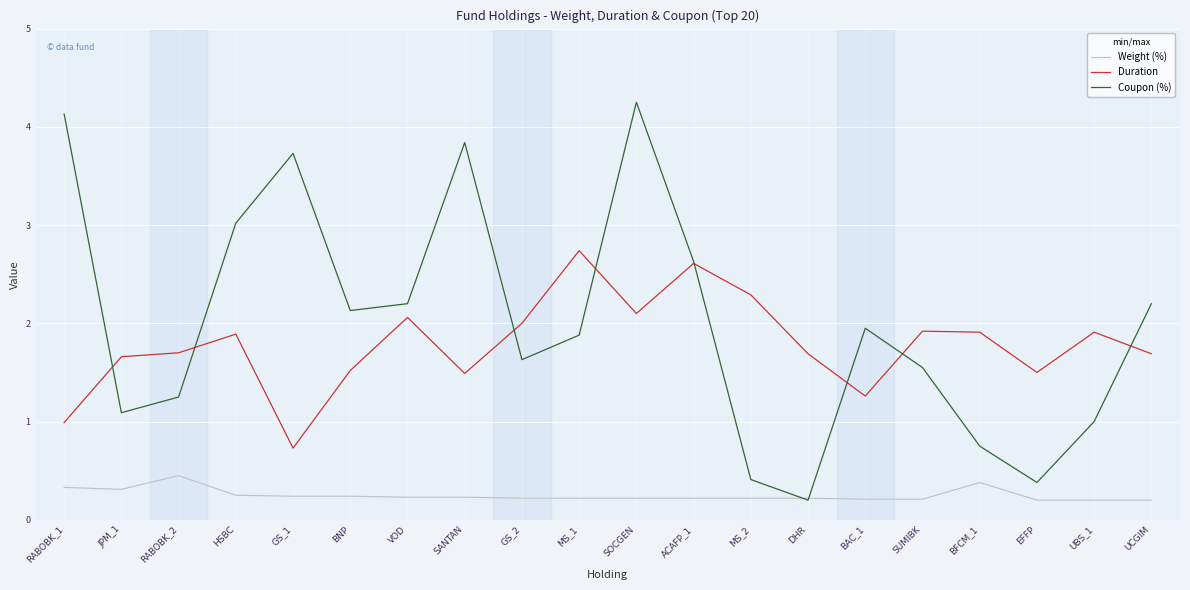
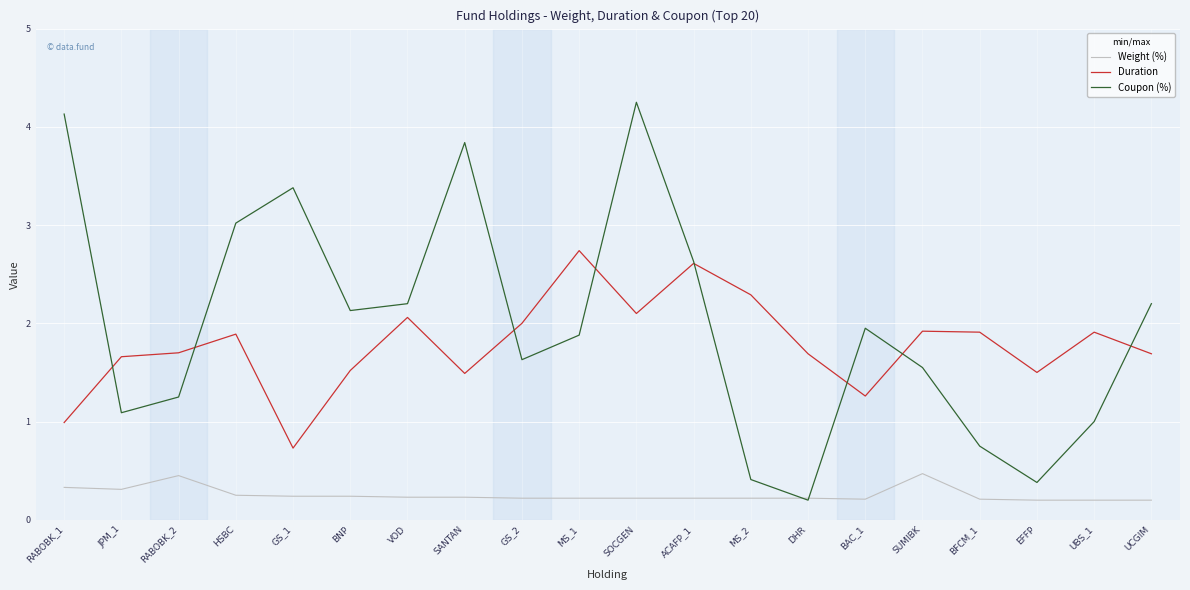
  {
    "Weight (%)": {
      "RABOBK_1": 0.3,
      "JPM_1": 0.3,
      "RABOBK_2": 0.5,
      "HSBC": 0.3,
      "GS_1": 0.2,
      "BNP": 0.2,
      "VOD": 0.2,
      "SANTAN": 0.2,
      "GS_2": 0.2,
      "MS_1": 0.2,
      "SOCGEN": 0.2,
      "ACAFP_1": 0.2,
      "MS_2": 0.2,
      "BAC_1": 0.2,
-     "SUMIBK": 0.2,
-     "BFCM_1": 0.4,
+     "SUMIBK": 0.5,
+     "BFCM_1": 0.2,
      "EFFP": 0.2,
      "UBS_1": 0.2,
      "UCGIM": 0.2
    },
    "Duration": {
      "RABOBK_1": 1.0,
      "JPM_1": 1.7,
      "RABOBK_2": 1.7,
      "HSBC": 1.9,
      "GS_1": 0.7,
      "BNP": 1.5,
      "VOD": 2.1,
      "SANTAN": 1.5,
      "GS_2": 2.0,
      "MS_1": 2.7,
      "SOCGEN": 2.1,
      "MS_2": 2.3,
      "DHR": 1.7,
      "BAC_1": 1.3,
      "SUMIBK": 1.9,
      "BFCM_1": 1.9,
      "EFFP": 1.5,
      "UBS_1": 1.9,
      "UCGIM": 1.7
    },
    "Coupon (%)": {
      "RABOBK_1": 4.1,
      "JPM_1": 1.1,
      "RABOBK_2": 1.3,
      "HSBC": 3.0,
-     "GS_1": 3.7,
+     "GS_1": 3.4,
      "BNP": 2.1,
      "VOD": 2.2,
      "SANTAN": 3.8,
      "GS_2": 1.6,
      "MS_1": 1.9,
      "SOCGEN": 4.3,
      "MS_2": 0.4,
      "BAC_1": 2.0,
      "SUMIBK": 1.6,
      "BFCM_1": 0.8,
      "EFFP": 0.4,
      "UBS_1": 1.0,
      "UCGIM": 2.2
    }
  }
